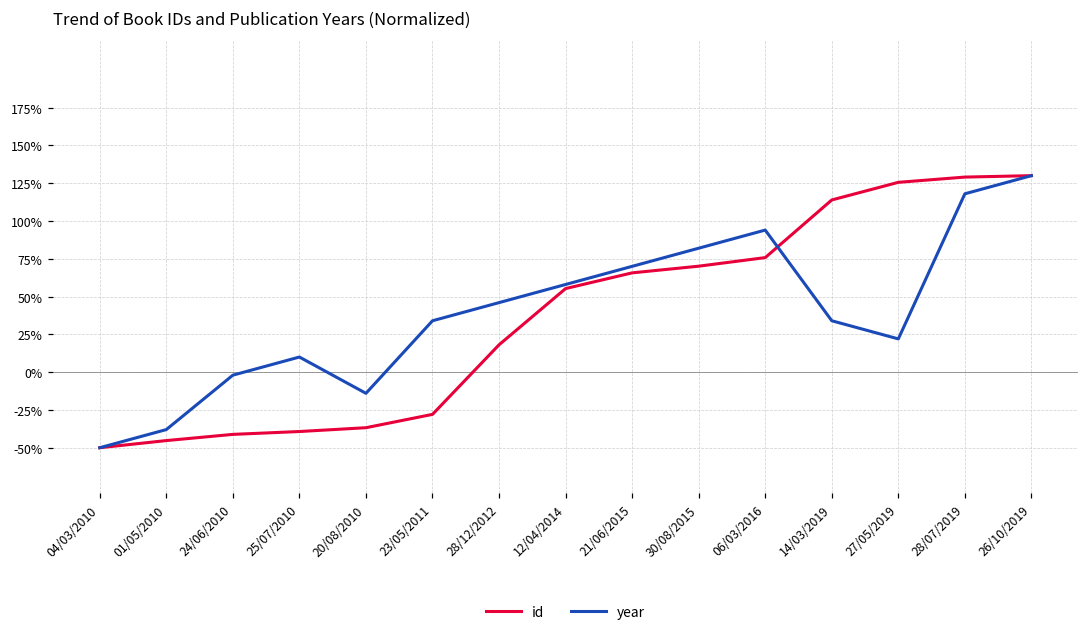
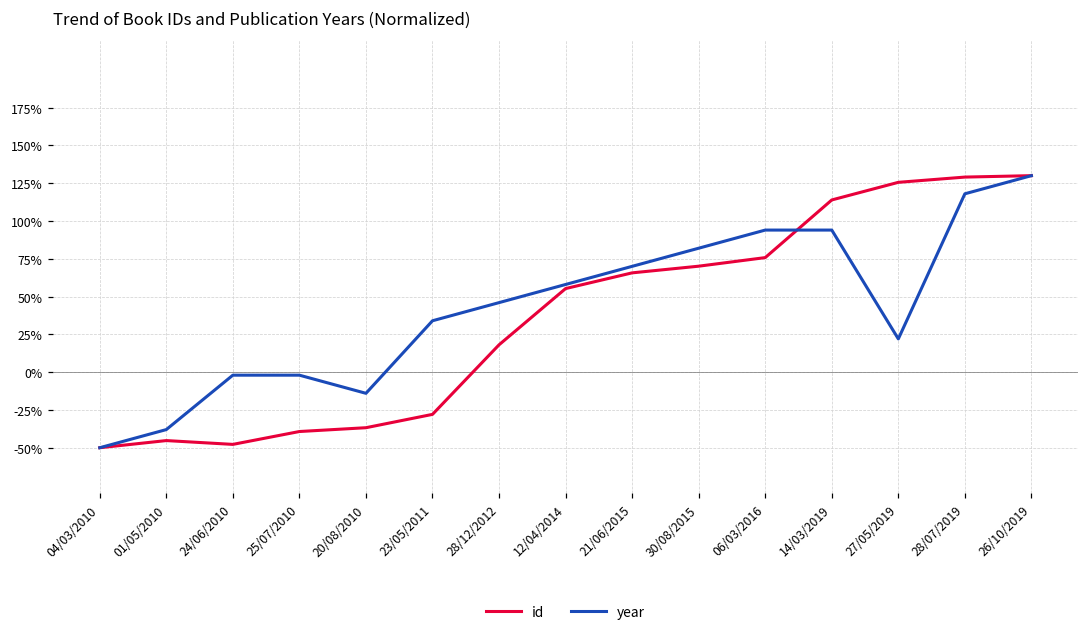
  {
    "id": {
      "01/05/2010": "-45%",
-     "24/06/2010": "-41%",
+     "24/06/2010": "-48%",
      "25/07/2010": "-39%",
      "20/08/2010": "-37%",
      "23/05/2011": "-28%",
      "28/12/2012": "18%",
      "12/04/2014": "55%",
      "21/06/2015": "66%",
      "30/08/2015": "70%",
      "06/03/2016": "76%",
      "14/03/2019": "114%",
      "27/05/2019": "126%",
      "28/07/2019": "129%"
    },
    "year": {
      "01/05/2010": "-38%",
      "24/06/2010": "-2%",
-     "25/07/2010": "10%",
+     "25/07/2010": "-2%",
      "20/08/2010": "-14%",
      "23/05/2011": "34%",
      "28/12/2012": "46%",
      "12/04/2014": "58%",
      "21/06/2015": "70%",
      "30/08/2015": "82%",
      "06/03/2016": "94%",
-     "14/03/2019": "34%",
+     "14/03/2019": "94%",
      "27/05/2019": "22%",
      "28/07/2019": "118%"
    }
  }
